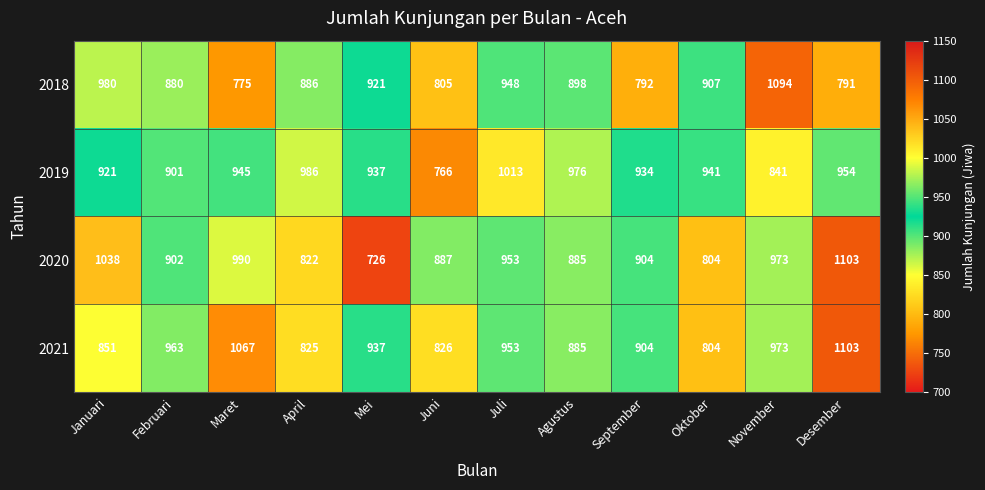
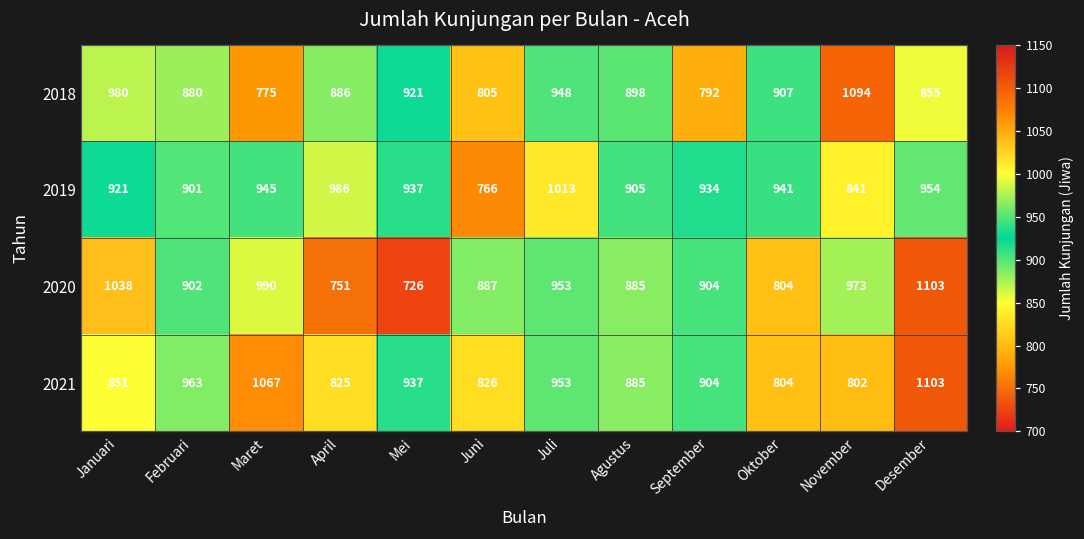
  {
    "2018": {
      "Januari": 980,
      "Februari": 880,
      "Maret": 775,
      "April": 886,
      "Mei": 921,
      "Juni": 805,
      "Juli": 948,
      "Agustus": 898,
      "September": 792,
      "Oktober": 907,
      "November": 1094,
-     "Desember": 791
+     "Desember": 855
    },
    "2019": {
      "Januari": 921,
      "Februari": 901,
      "Maret": 945,
      "April": 986,
      "Mei": 937,
      "Juni": 766,
      "Juli": 1013,
-     "Agustus": 976,
+     "Agustus": 905,
      "September": 934,
      "Oktober": 941,
      "November": 841,
      "Desember": 954
    },
    "2020": {
      "Januari": 1038,
      "Februari": 902,
      "Maret": 990,
-     "April": 822,
+     "April": 751,
      "Mei": 726,
      "Juni": 887,
      "Juli": 953,
      "Agustus": 885,
      "September": 904,
      "Oktober": 804,
      "November": 973,
      "Desember": 1103
    },
    "2021": {
      "Januari": 851,
      "Februari": 963,
      "Maret": 1067,
      "April": 825,
      "Mei": 937,
      "Juni": 826,
      "Juli": 953,
      "Agustus": 885,
      "September": 904,
      "Oktober": 804,
-     "November": 973,
+     "November": 802,
      "Desember": 1103
    }
  }
